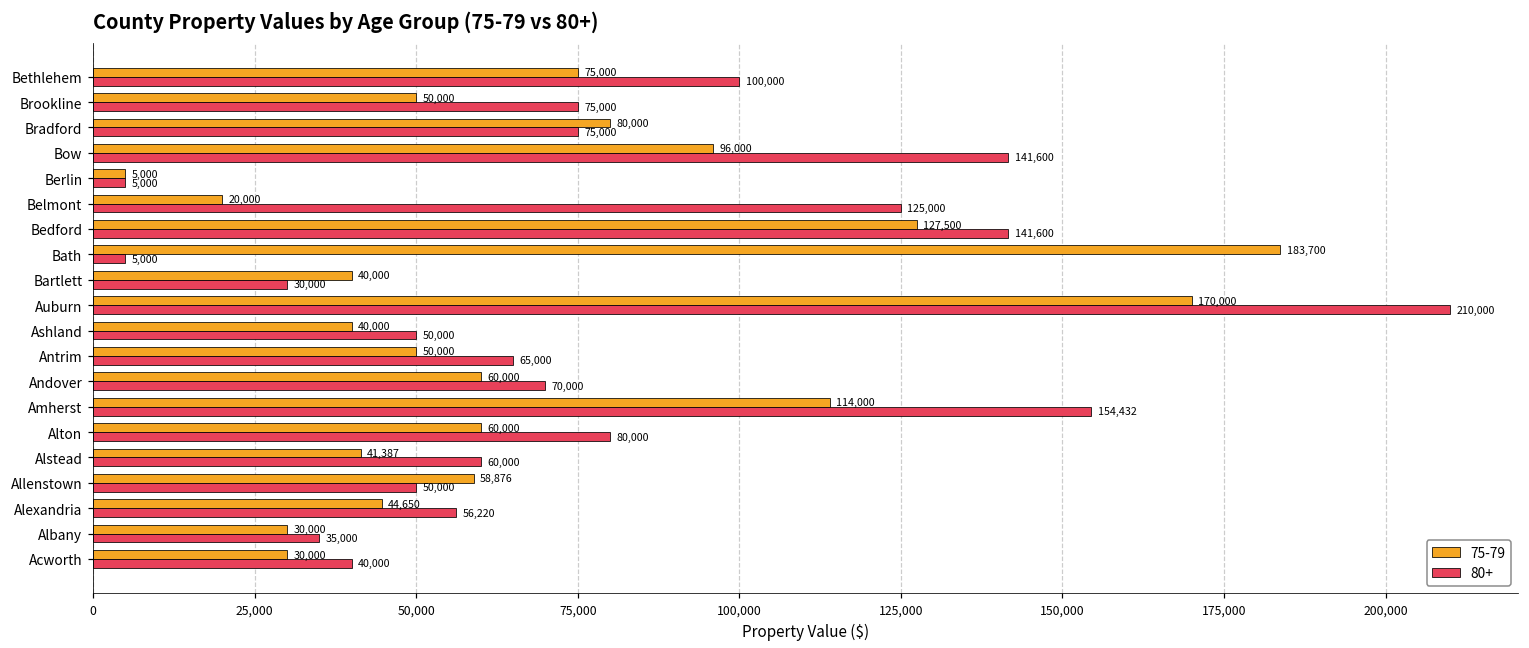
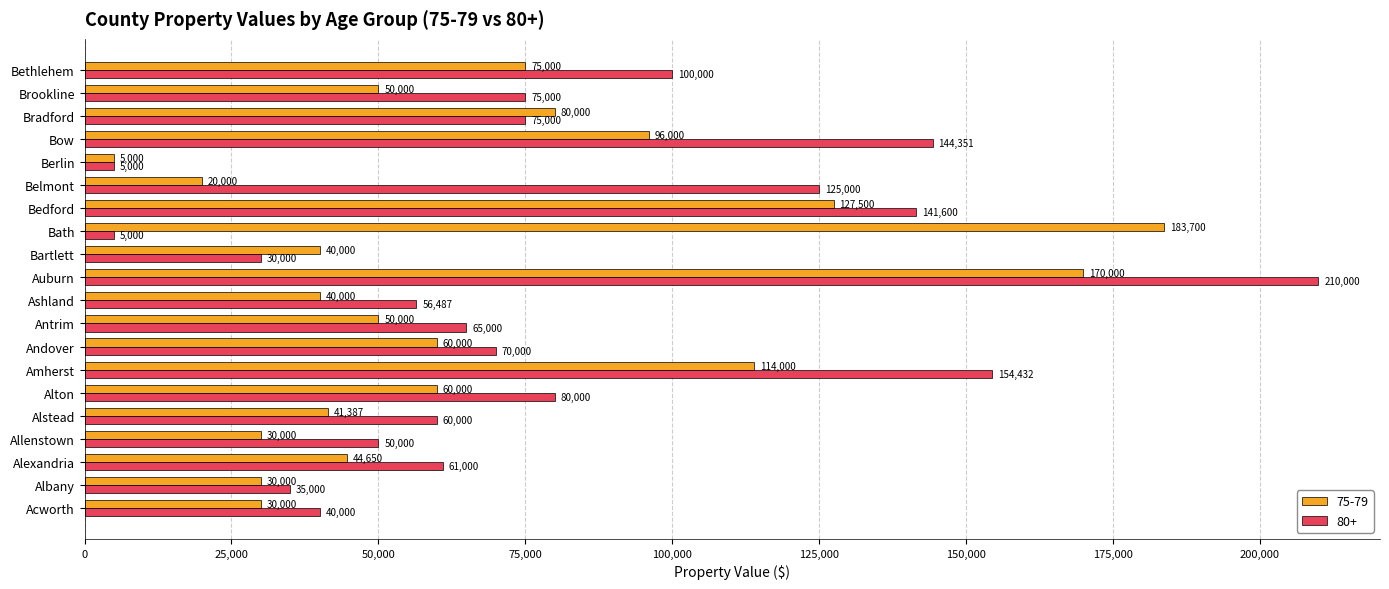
  {
    "75-79": {
      "Bethlehem": "75,000",
      "Brookline": "50,000",
      "Bradford": "80,000",
      "Bow": "96,000",
      "Belmont": "20,000",
      "Bedford": "127,500",
      "Bath": "183,700",
      "Bartlett": "40,000",
      "Auburn": "170,000",
      "Ashland": "40,000",
      "Antrim": "50,000",
      "Andover": "60,000",
      "Amherst": "114,000",
      "Alton": "60,000",
      "Alstead": "41,387",
-     "Allenstown": "58,876",
+     "Allenstown": "30,000",
      "Alexandria": "44,650",
      "Albany": "30,000",
      "Acworth": "30,000"
    },
    "80+": {
      "Bethlehem": "100,000",
      "Brookline": "75,000",
      "Bradford": "75,000",
-     "Bow": "141,600",
+     "Bow": "144,351",
      "Belmont": "125,000",
      "Bedford": "141,600",
      "Bath": "5,000",
      "Bartlett": "30,000",
      "Auburn": "210,000",
-     "Ashland": "50,000",
+     "Ashland": "56,487",
      "Antrim": "65,000",
      "Andover": "70,000",
      "Amherst": "154,432",
      "Alton": "80,000",
      "Alstead": "60,000",
      "Allenstown": "50,000",
-     "Alexandria": "56,220",
+     "Alexandria": "61,000",
      "Albany": "35,000",
      "Acworth": "40,000"
    }
  }
